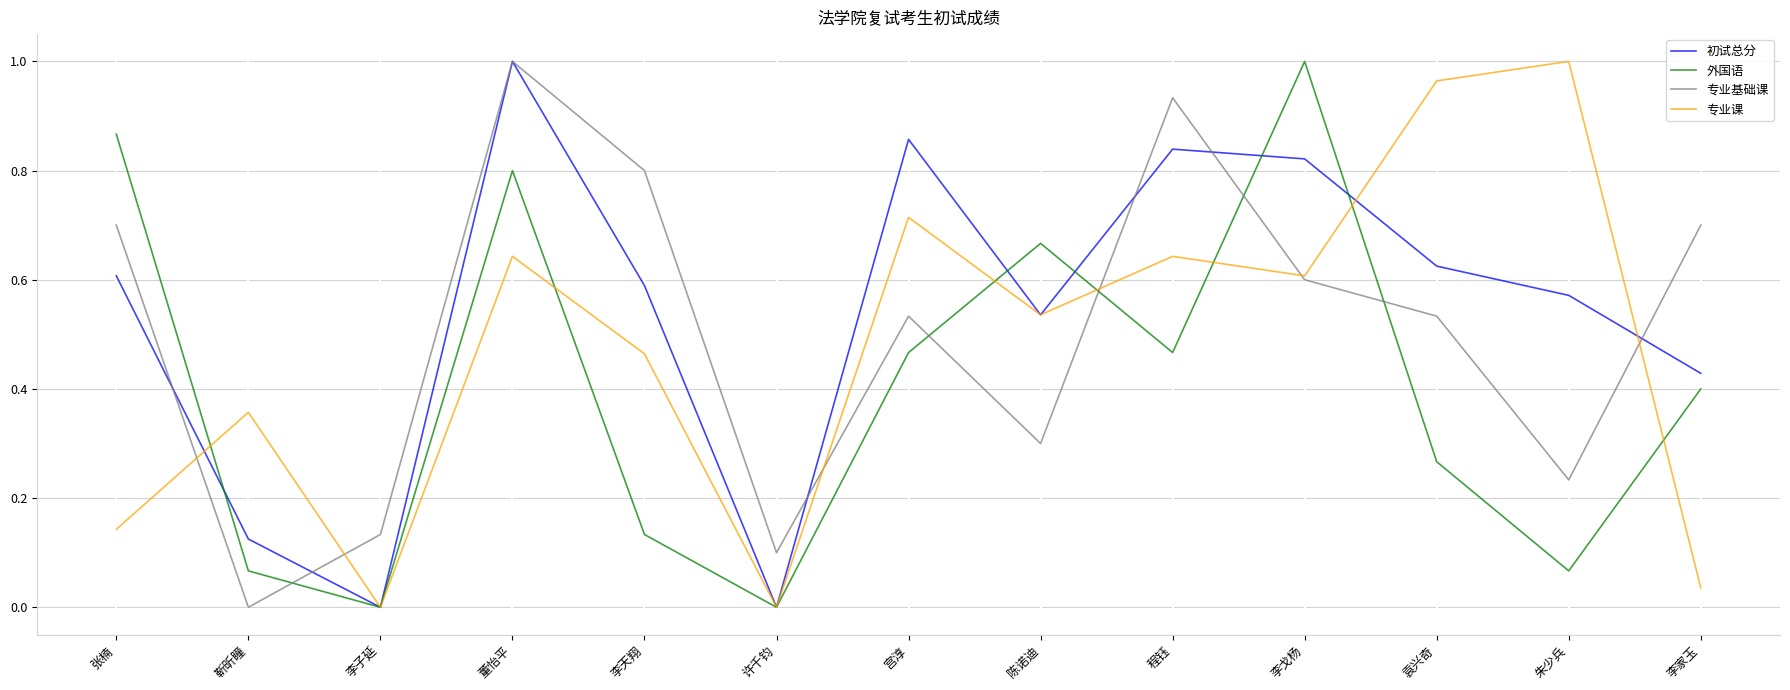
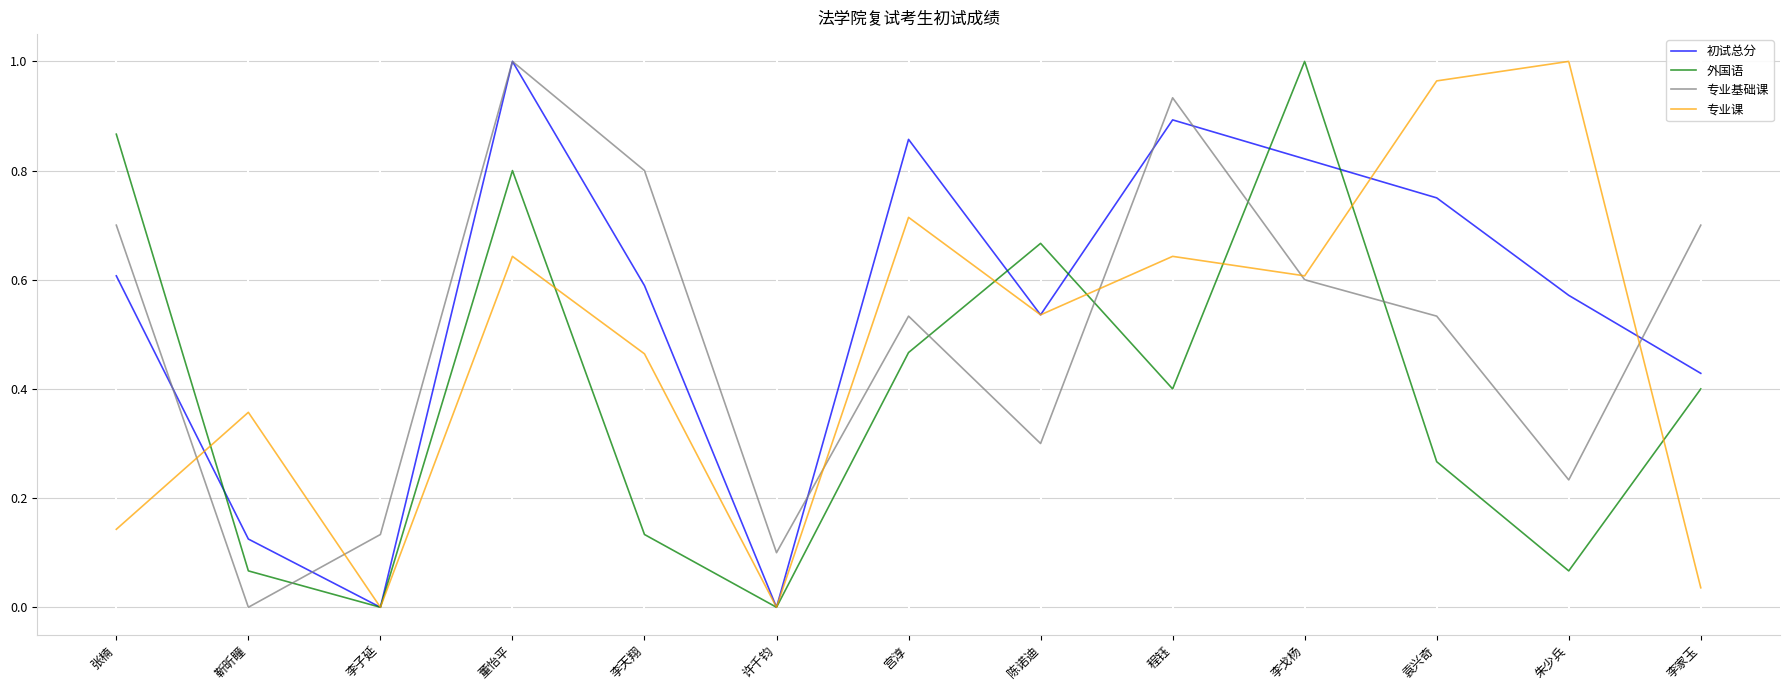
  {
    "初试总分": {
      "张楠": 0.61,
      "靳昕瞳": 0.13,
      "李天翔": 0.59,
      "宫淳": 0.86,
-     "程钰": 0.84,
+     "程钰": 0.89,
      "李戈杨": 0.82,
-     "袁兴奇": 0.63,
+     "袁兴奇": 0.75,
      "朱少兵": 0.57,
      "李家玉": 0.43
    },
    "外国语": {
      "张楠": 0.87,
      "靳昕瞳": 0.07,
      "董怡平": 0.80,
      "李天翔": 0.13,
      "宫淳": 0.47,
      "陈诺迪": 0.67,
-     "程钰": 0.47,
+     "程钰": 0.40,
      "李戈杨": 1.00,
      "袁兴奇": 0.27,
      "朱少兵": 0.07,
      "李家玉": 0.40
    },
    "专业基础课": {
      "张楠": 0.70,
      "靳昕瞳": 0.00,
      "李子延": 0.13,
      "李天翔": 0.80,
      "许千钧": 0.10,
      "宫淳": 0.53,
      "陈诺迪": 0.30,
      "程钰": 0.93,
      "李戈杨": 0.60,
      "袁兴奇": 0.53,
      "朱少兵": 0.23,
      "李家玉": 0.70
    },
    "专业课": {
      "张楠": 0.14,
      "靳昕瞳": 0.36,
      "董怡平": 0.64,
      "李天翔": 0.46,
      "宫淳": 0.71,
      "程钰": 0.64,
      "李戈杨": 0.61,
      "袁兴奇": 0.96,
      "朱少兵": 1.00,
      "李家玉": 0.04
    }
  }
